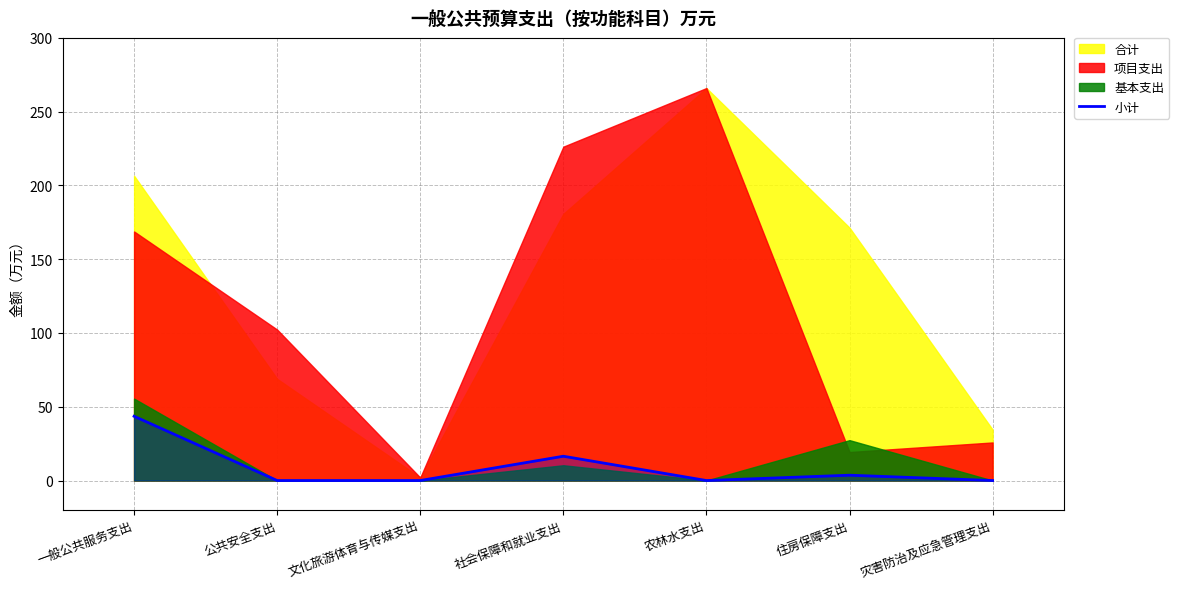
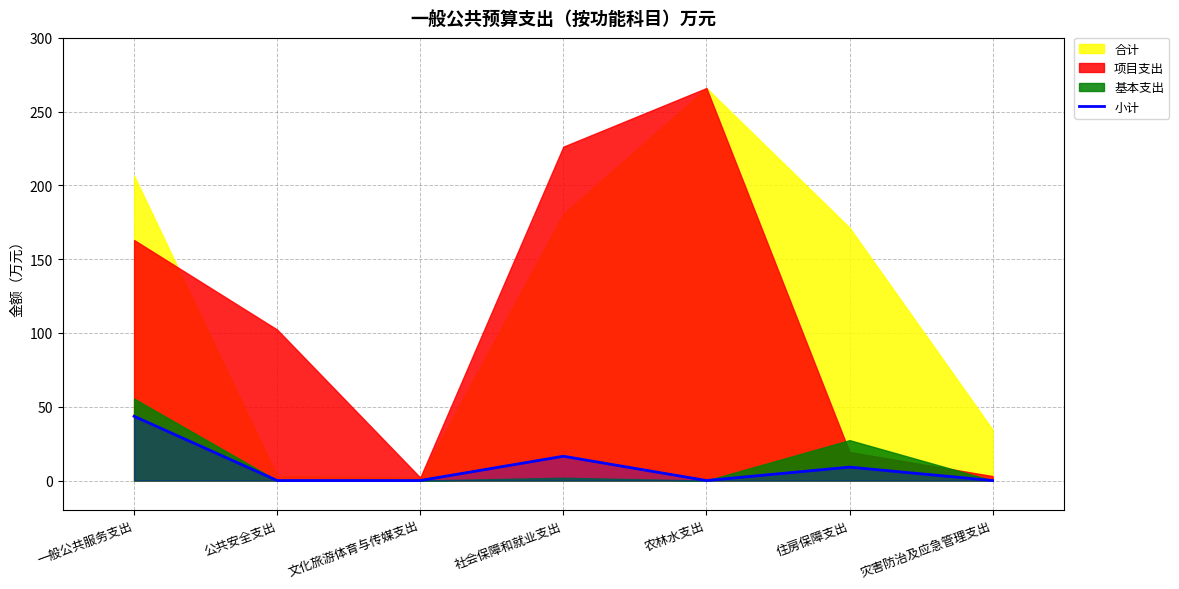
  {
    "小计": {
      "一般公共服务支出": 44,
      "社会保障和就业支出": 16,
-     "住房保障支出": 4
+     "住房保障支出": 9
    },
    "合计": {
      "一般公共服务支出": 207,
-     "公共安全支出": 69,
+     "公共安全支出": 3,
      "社会保障和就业支出": 181,
      "住房保障支出": 171,
      "灾害防治及应急管理支出": 35
    },
    "项目支出": {
-     "一般公共服务支出": 169,
+     "一般公共服务支出": 163,
      "公共安全支出": 102,
      "社会保障和就业支出": 226,
      "住房保障支出": 19,
-     "灾害防治及应急管理支出": 26
+     "灾害防治及应急管理支出": 3
    },
    "基本支出": {
      "一般公共服务支出": 56,
-     "社会保障和就业支出": 10,
+     "社会保障和就业支出": 2,
      "住房保障支出": 27
    }
  }
